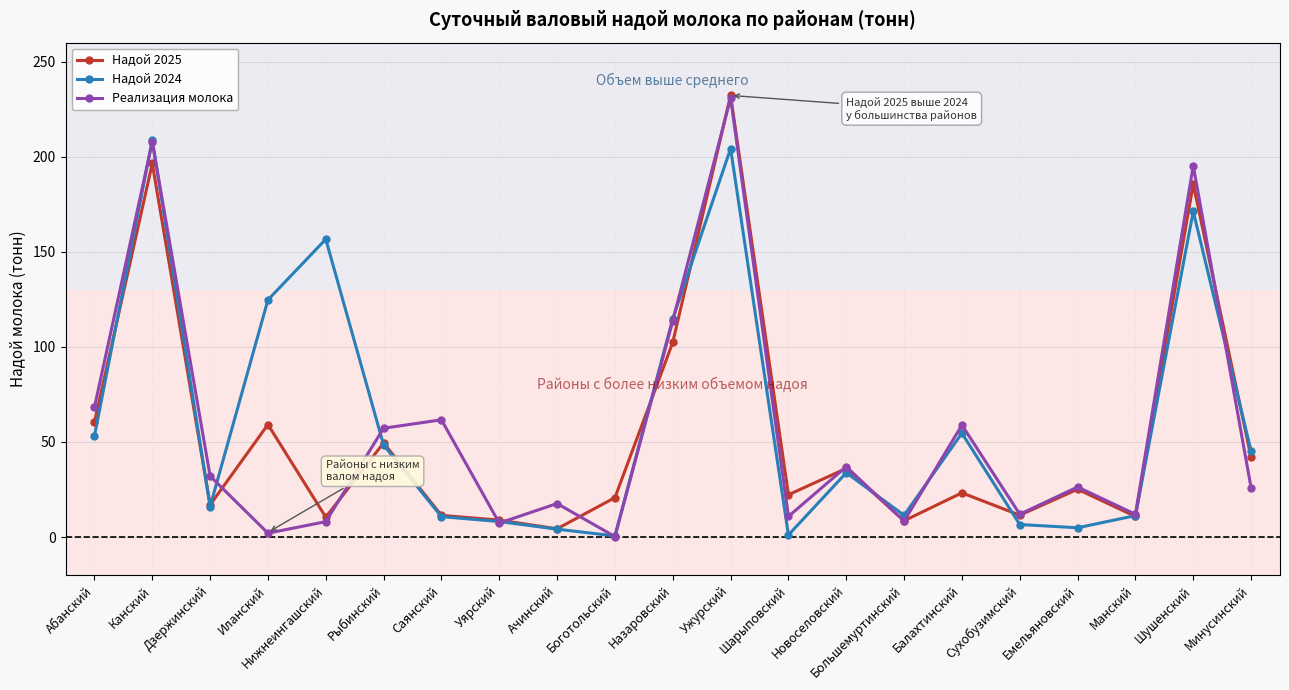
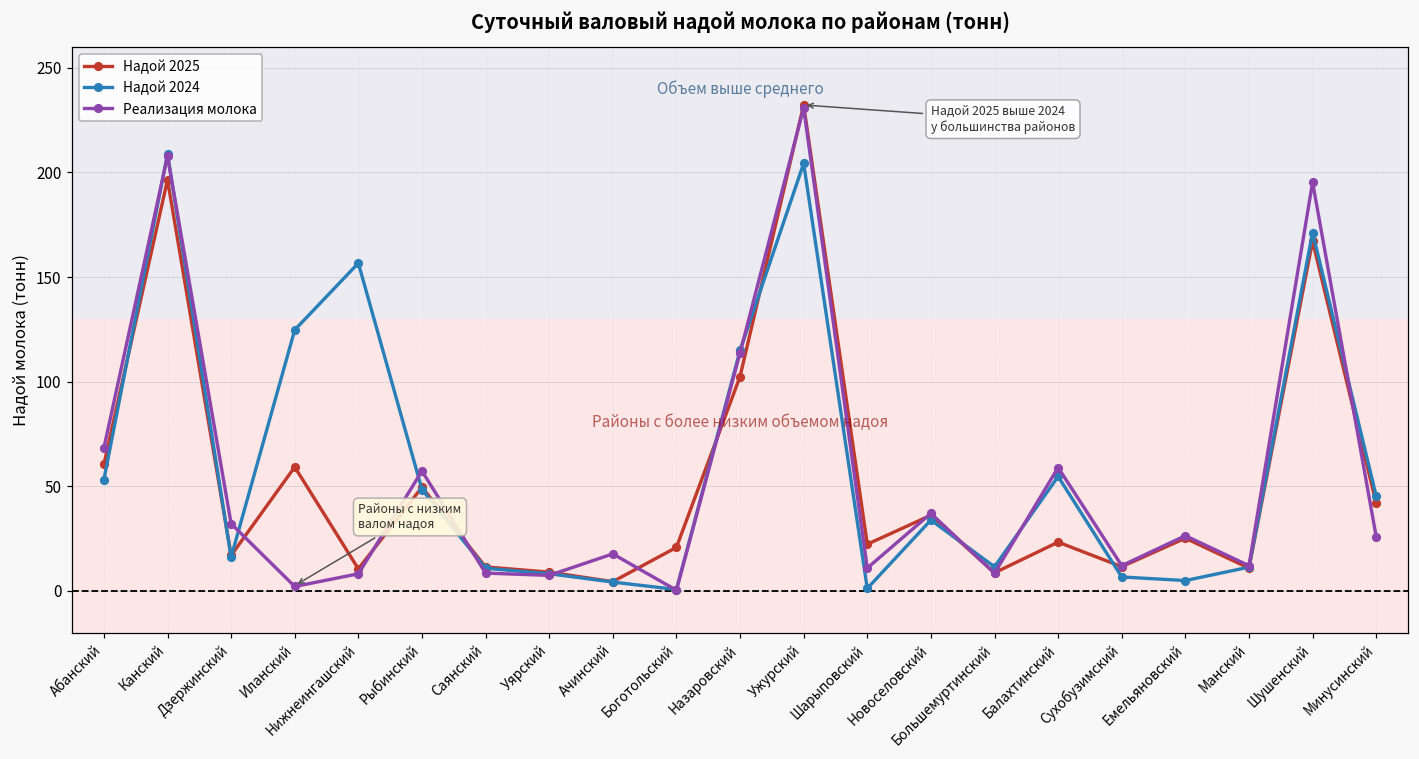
  {
    "Надой 2025": {
      "Абанский": 60,
      "Канский": 196,
      "Иланский": 59,
      "Нижнеингашский": 10,
      "Боготольский": 21,
      "Назаровский": 102,
      "Шарыповский": 22,
      "Балахтинский": 23,
-     "Шушенский": 186,
+     "Шушенский": 167,
      "Минусинский": 42
    },
    "Надой 2024": {
      "Абанский": 53,
      "Иланский": 125,
      "Нижнеингашский": 157,
      "Ужурский": 204,
      "Шарыповский": 1,
      "Новоселовский": 34,
      "Большемуртинский": 11,
      "Балахтинский": 55,
      "Сухобузимский": 7,
      "Емельяновский": 5,
      "Шушенский": 171,
      "Минусинский": 45
    },
    "Реализация молока": {
      "Абанский": 68,
      "Дзержинский": 32,
      "Иланский": 2,
      "Нижнеингашский": 8,
      "Рыбинский": 57,
-     "Саянский": 62,
+     "Саянский": 8,
      "Ачинский": 18,
      "Шарыповский": 11,
      "Балахтинский": 59,
      "Шушенский": 195,
      "Минусинский": 26
    }
  }
